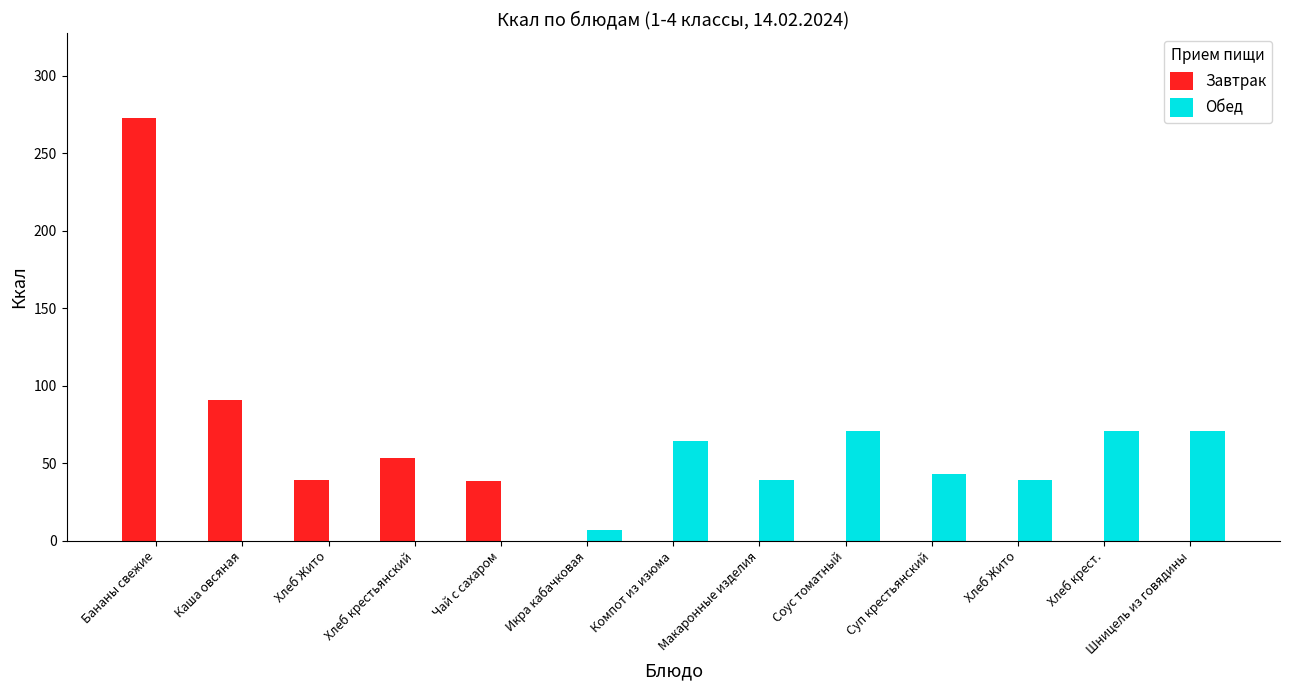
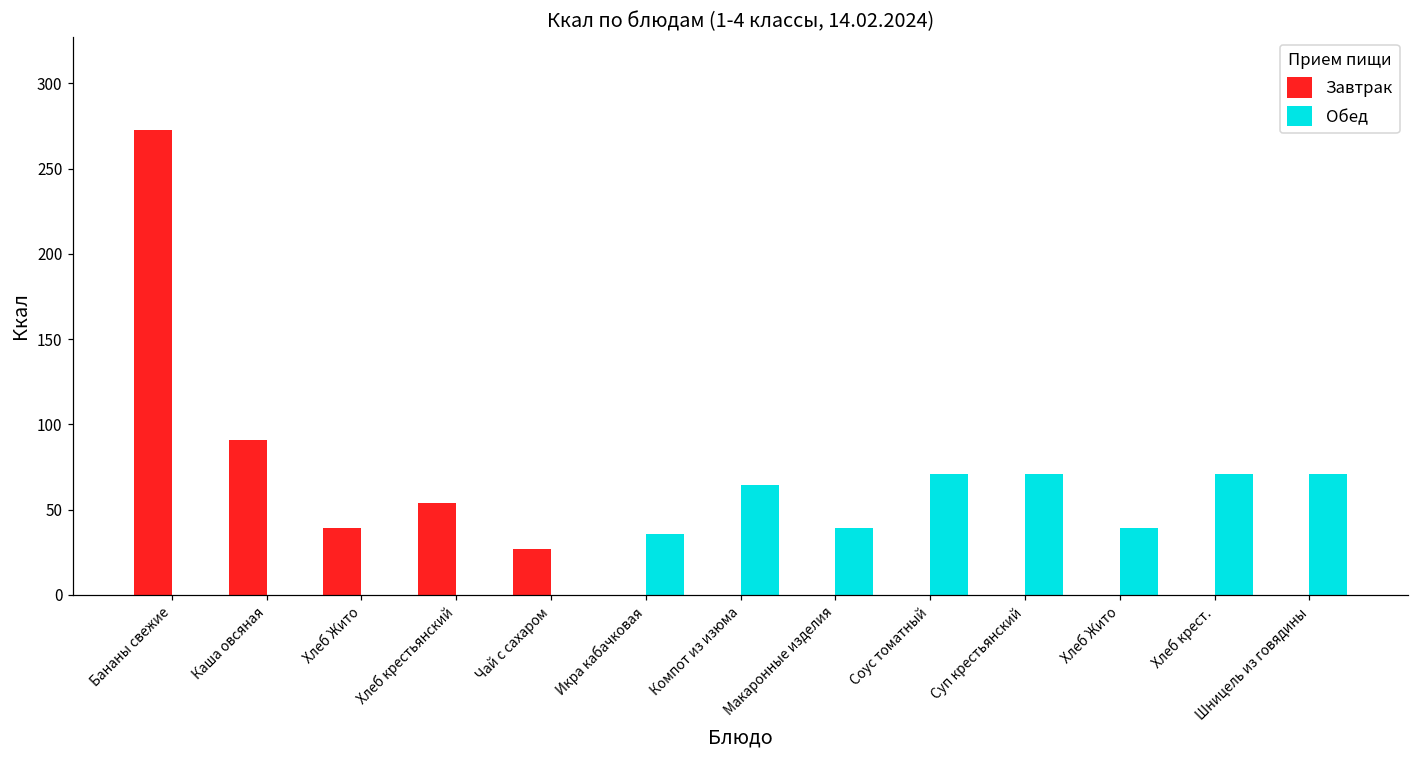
  {
    "Завтрак": {
      "Бананы свежие": 273,
      "Каша овсяная": 91,
      "Хлеб крестьянский": 54,
-     "Чай с сахаром": 39,
+     "Чай с сахаром": 27,
      "Икра кабачковая": 0,
      "Компот из изюма": 0,
      "Макаронные изделия": 0,
      "Соус томатный": 0,
      "Суп крестьянский": 0,
      "Хлеб крест.": 0,
      "Шницель из говядины": 0
    },
    "Обед": {
      "Бананы свежие": 0,
      "Каша овсяная": 0,
      "Хлеб крестьянский": 0,
      "Чай с сахаром": 0,
-     "Икра кабачковая": 7,
+     "Икра кабачковая": 36,
      "Компот из изюма": 64,
      "Макаронные изделия": 39,
      "Соус томатный": 71,
-     "Суп крестьянский": 43,
+     "Суп крестьянский": 71,
      "Хлеб крест.": 71,
      "Шницель из говядины": 71
    }
  }
